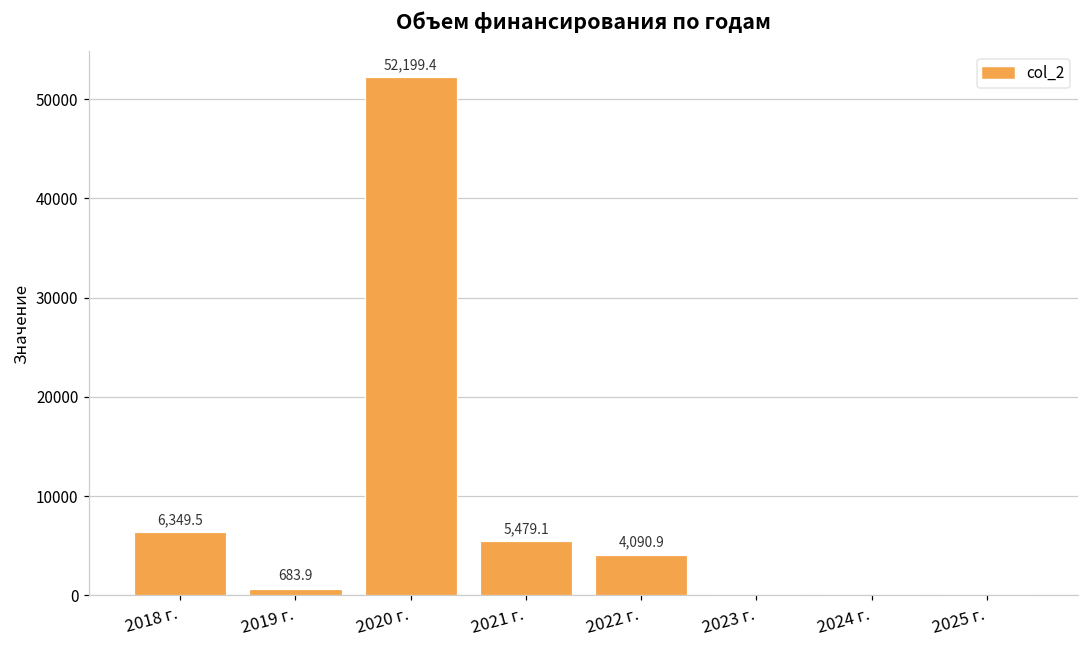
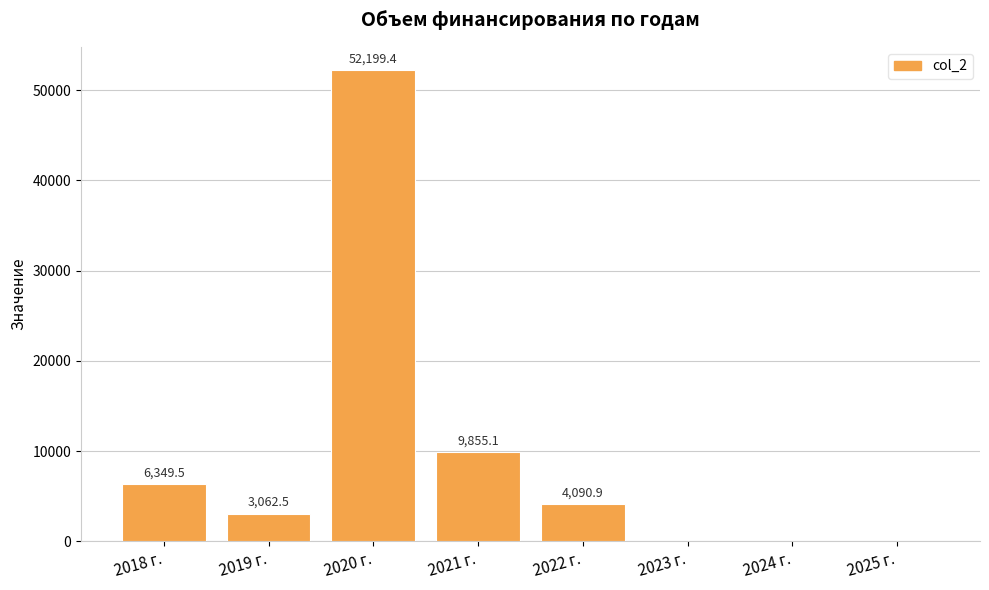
  {
    "2018 г.": "6,349.5",
-   "2019 г.": "683.9",
+   "2019 г.": "3,062.5",
    "2020 г.": "52,199.4",
-   "2021 г.": "5,479.1",
+   "2021 г.": "9,855.1",
    "2022 г.": "4,090.9"
  }
